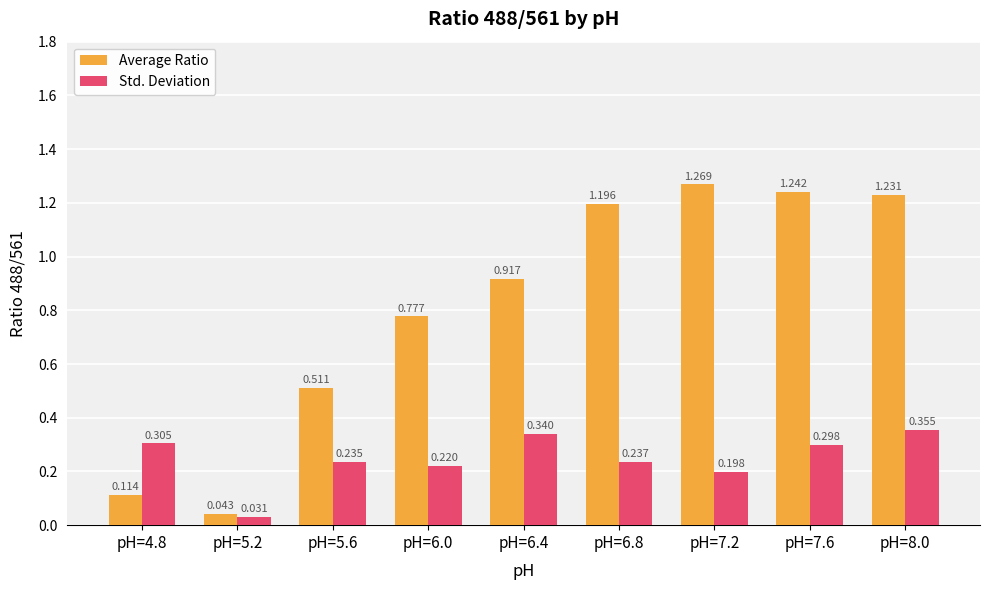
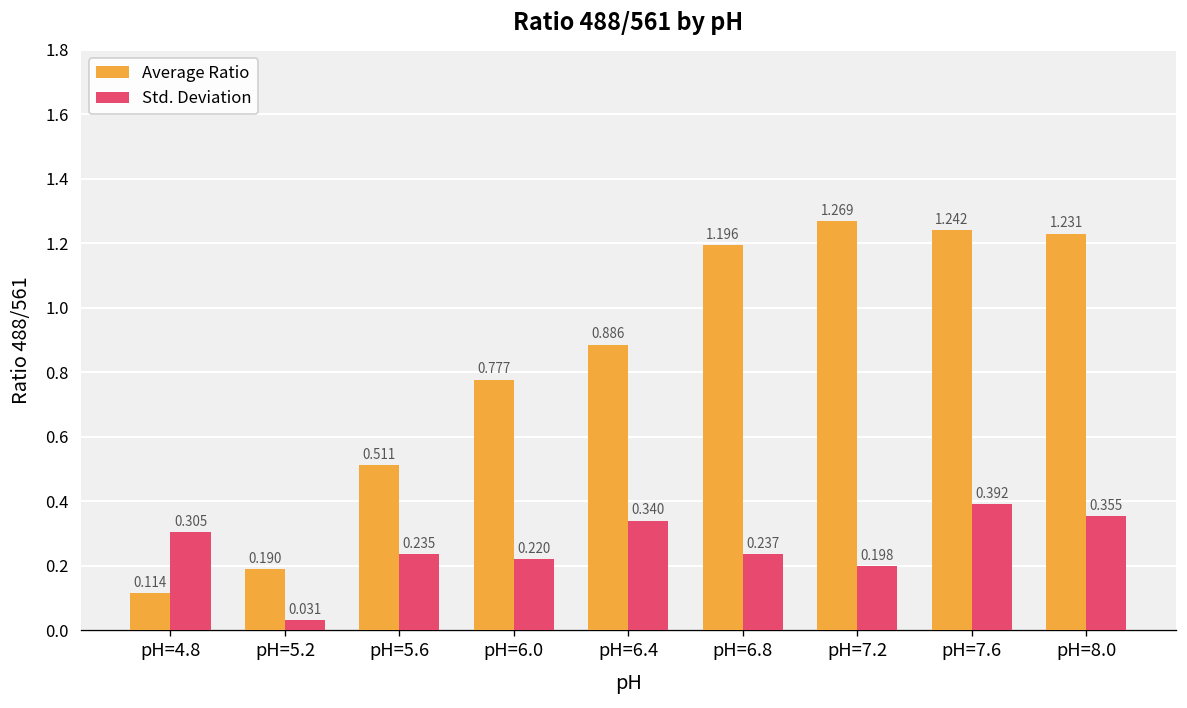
  {
    "Average Ratio": {
      "pH=4.8": 0.114,
-     "pH=5.2": 0.043,
+     "pH=5.2": 0.190,
      "pH=5.6": 0.511,
      "pH=6.0": 0.777,
-     "pH=6.4": 0.917,
+     "pH=6.4": 0.886,
      "pH=6.8": 1.196,
      "pH=7.2": 1.269,
      "pH=7.6": 1.242,
      "pH=8.0": 1.231
    },
    "Std. Deviation": {
      "pH=4.8": 0.305,
      "pH=5.2": 0.031,
      "pH=5.6": 0.235,
      "pH=6.0": 0.220,
      "pH=6.4": 0.340,
      "pH=6.8": 0.237,
      "pH=7.2": 0.198,
-     "pH=7.6": 0.298,
+     "pH=7.6": 0.392,
      "pH=8.0": 0.355
    }
  }
